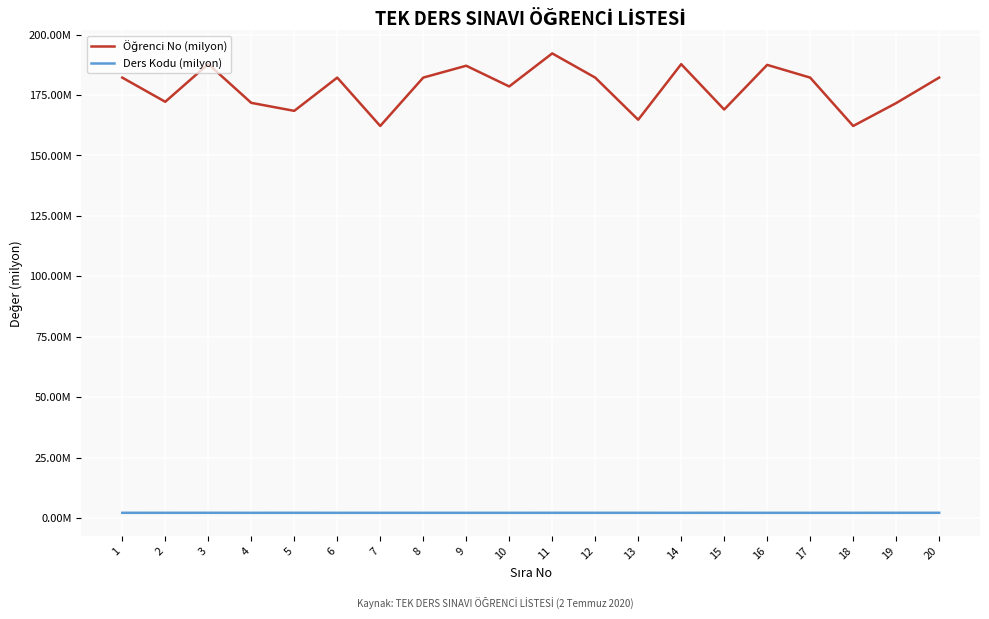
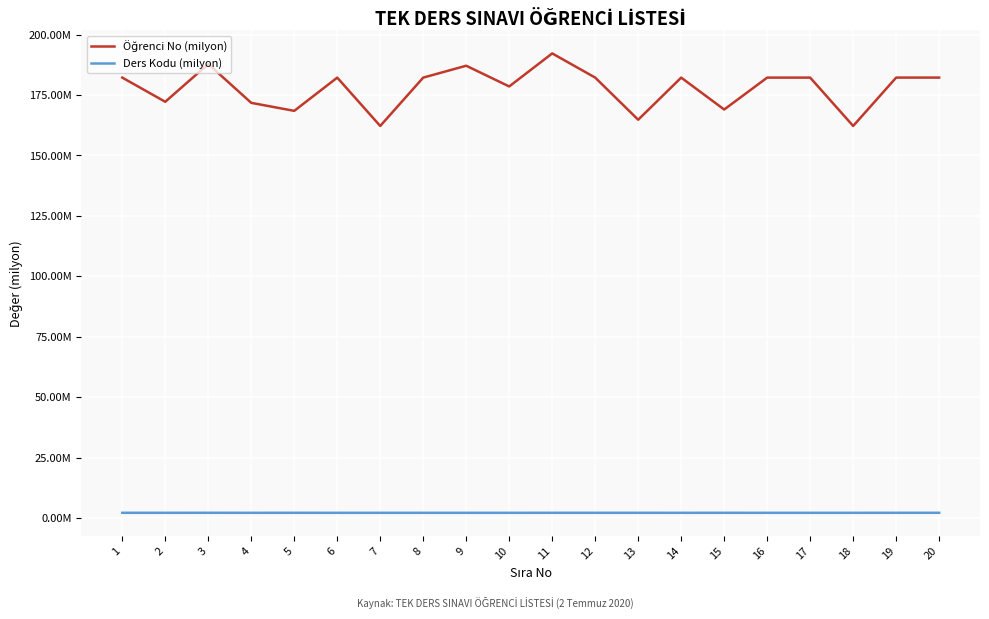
  {
    "Öğrenci No (milyon)": {
      "1": 182000000,
      "2": 172000000,
      "4": 172000000,
      "5": 168000000,
      "6": 182000000,
      "7": 162000000,
      "8": 182000000,
      "9": 187000000,
      "10": 179000000,
      "11": 192000000,
      "12": 182000000,
      "13": 165000000,
-     "14": 188000000,
+     "14": 182000000,
      "15": 169000000,
-     "16": 187000000,
+     "16": 182000000,
      "17": 182000000,
      "18": 162000000,
-     "19": 172000000,
+     "19": 182000000,
      "20": 182000000
    },
    "Ders Kodu (milyon)": {
      "1": 2000000,
      "2": 2000000,
      "3": 2000000,
      "4": 2000000,
      "5": 2000000,
      "6": 2000000,
      "7": 2000000,
      "8": 2000000,
      "9": 2000000,
      "10": 2000000,
      "11": 2000000,
      "12": 2000000,
      "13": 2000000,
      "14": 2000000,
      "15": 2000000,
      "16": 2000000,
      "17": 2000000,
      "18": 2000000,
      "19": 2000000,
      "20": 2000000
    }
  }
